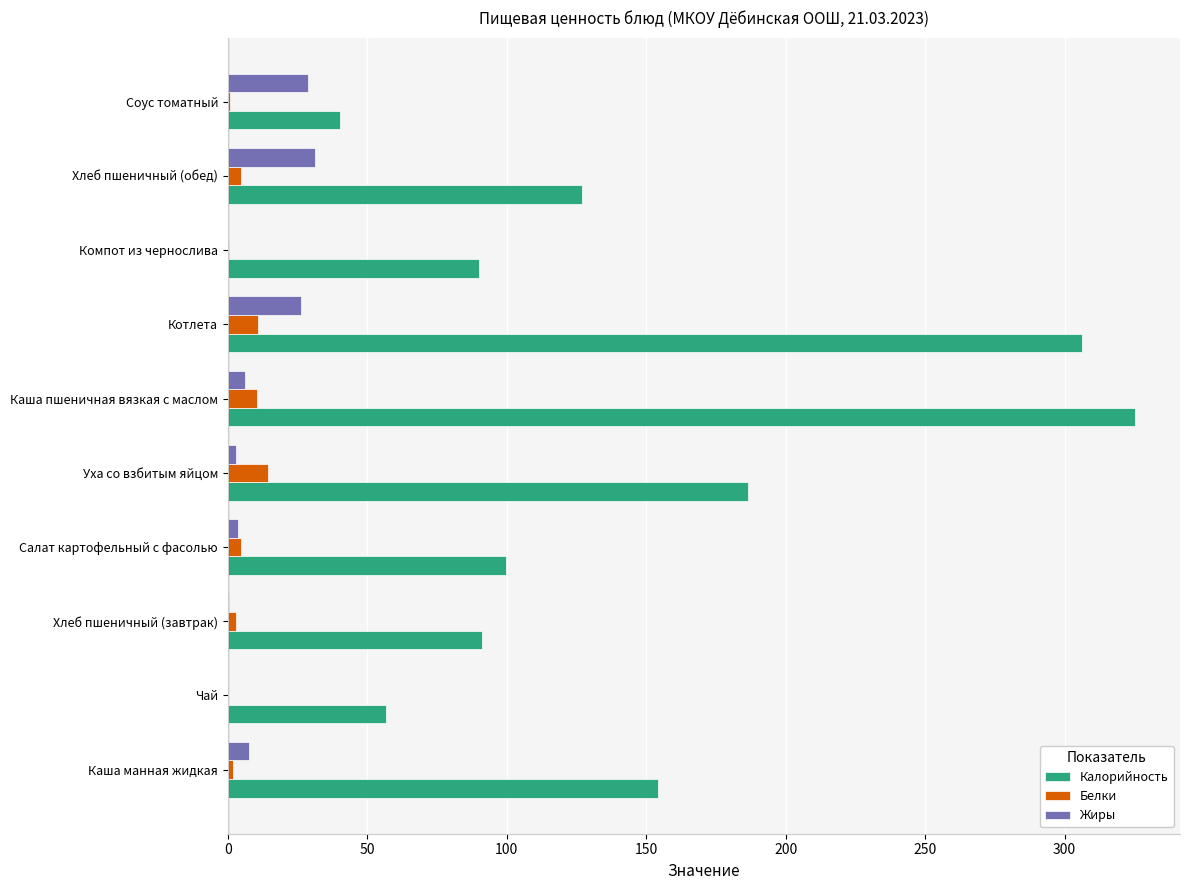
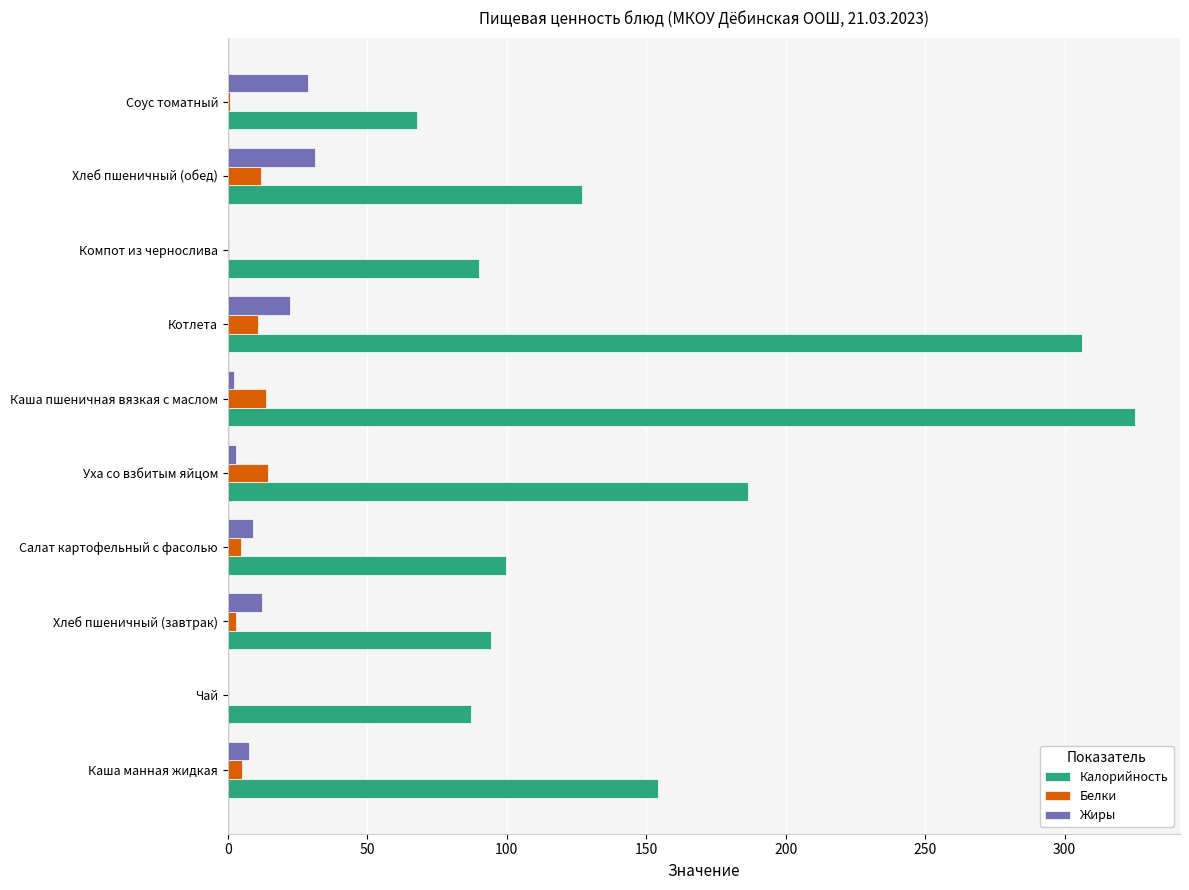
  {
    "Калорийность": {
-     "Соус томатный": 40,
+     "Соус томатный": 68,
      "Хлеб пшеничный (обед)": 127,
      "Компот из чернослива": 90,
      "Котлета": 306,
      "Каша пшеничная вязкая с маслом": 325,
      "Уха со взбитым яйцом": 186,
      "Салат картофельный с фасолью": 100,
-     "Хлеб пшеничный (завтрак)": 91,
-     "Чай": 57,
+     "Хлеб пшеничный (завтрак)": 94,
+     "Чай": 87,
      "Каша манная жидкая": 154
    },
    "Белки": {
-     "Хлеб пшеничный (обед)": 5,
+     "Хлеб пшеничный (обед)": 12,
      "Котлета": 11,
-     "Каша пшеничная вязкая с маслом": 11,
+     "Каша пшеничная вязкая с маслом": 14,
      "Уха со взбитым яйцом": 15,
      "Салат картофельный с фасолью": 5,
      "Хлеб пшеничный (завтрак)": 3,
-     "Каша манная жидкая": 2
+     "Каша манная жидкая": 5
    },
    "Жиры": {
      "Соус томатный": 29,
      "Хлеб пшеничный (обед)": 31,
      "Компот из чернослива": 0,
-     "Котлета": 26,
-     "Каша пшеничная вязкая с маслом": 6,
+     "Котлета": 22,
+     "Каша пшеничная вязкая с маслом": 2,
      "Уха со взбитым яйцом": 3,
-     "Салат картофельный с фасолью": 4,
-     "Хлеб пшеничный (завтрак)": 0,
+     "Салат картофельный с фасолью": 9,
+     "Хлеб пшеничный (завтрак)": 12,
      "Чай": 0,
      "Каша манная жидкая": 8
    }
  }
